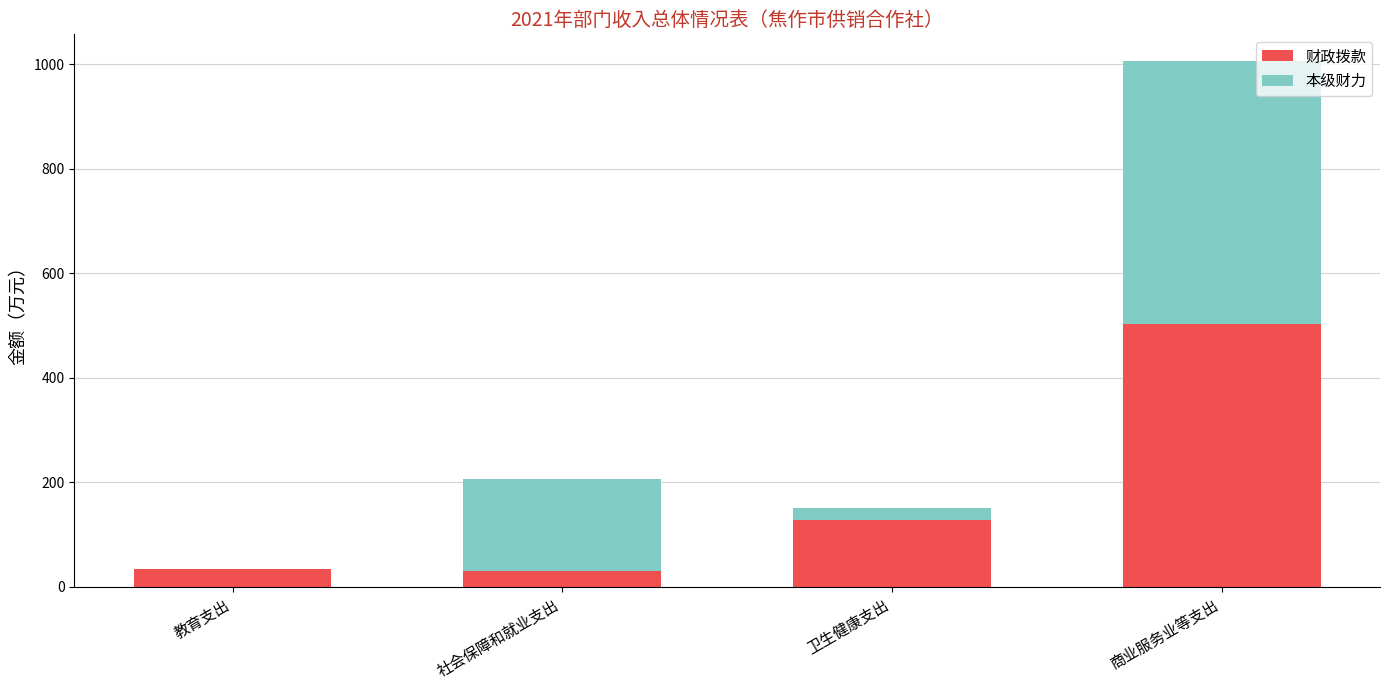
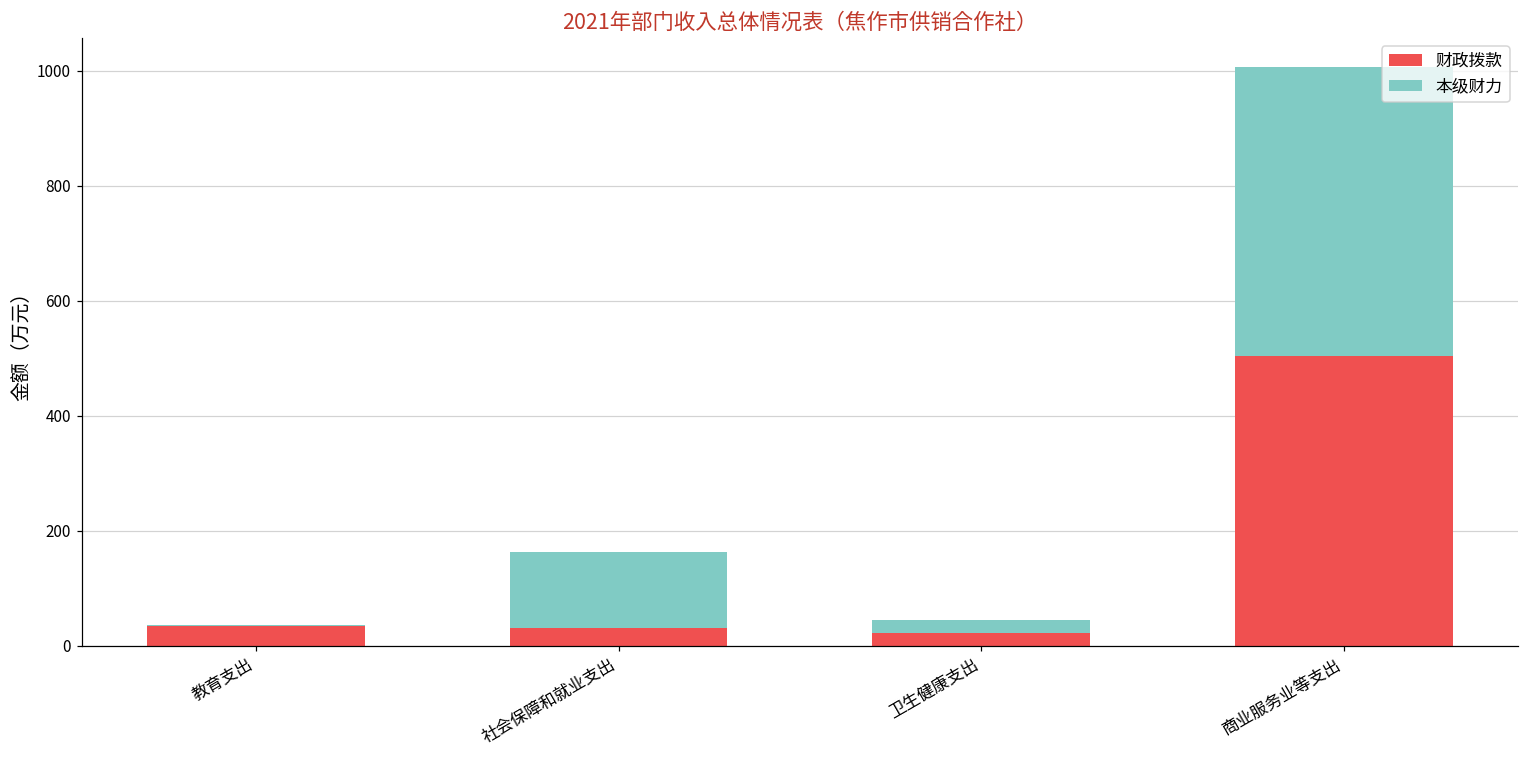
  {
    "财政拨款": {
      "教育支出": 30,
      "社会保障和就业支出": 30,
-     "卫生健康支出": 130,
+     "卫生健康支出": 20,
      "商业服务业等支出": 500
    },
    "本级财力": {
-     "社会保障和就业支出": 180,
+     "社会保障和就业支出": 130,
      "卫生健康支出": 20,
      "商业服务业等支出": 500
    }
  }
